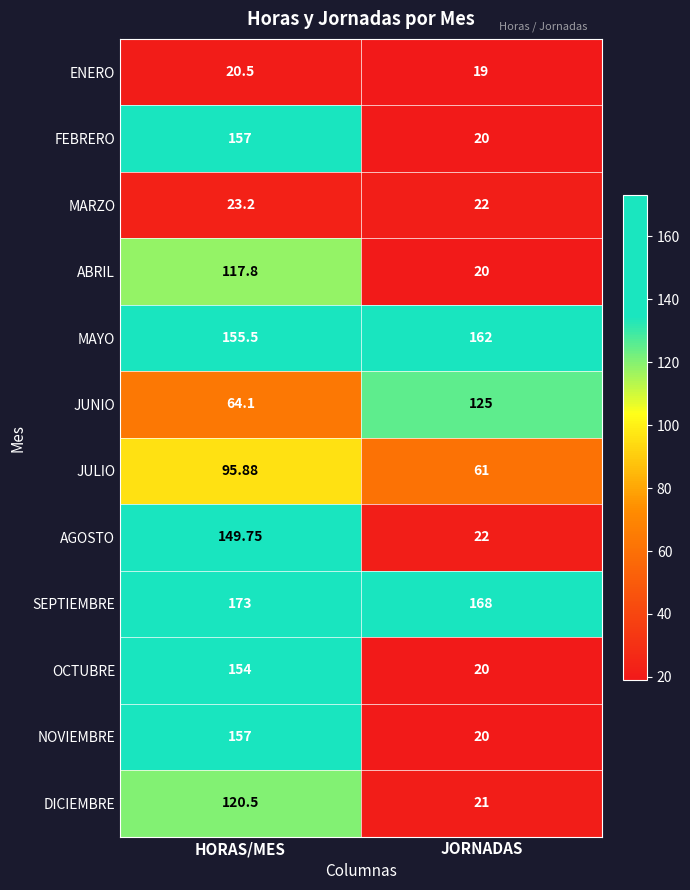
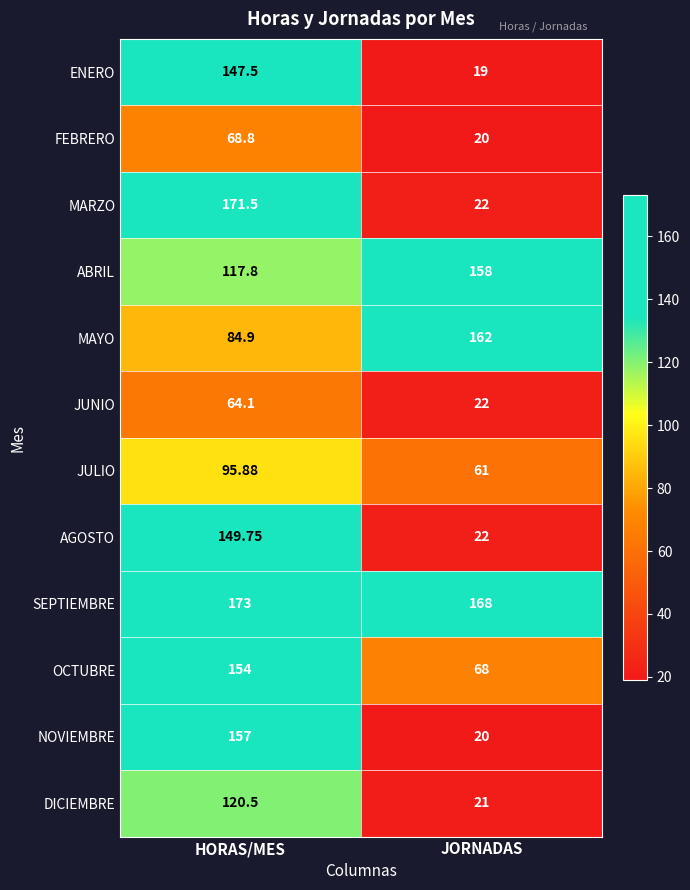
  {
    "ENERO": {
-     "HORAS/MES": 20.5,
+     "HORAS/MES": 147.5,
      "JORNADAS": 19
    },
    "FEBRERO": {
-     "HORAS/MES": 157,
+     "HORAS/MES": 68.8,
      "JORNADAS": 20
    },
    "MARZO": {
-     "HORAS/MES": 23.2,
+     "HORAS/MES": 171.5,
      "JORNADAS": 22
    },
    "ABRIL": {
      "HORAS/MES": 117.8,
-     "JORNADAS": 20
+     "JORNADAS": 158
    },
    "MAYO": {
-     "HORAS/MES": 155.5,
+     "HORAS/MES": 84.9,
      "JORNADAS": 162
    },
    "JUNIO": {
      "HORAS/MES": 64.1,
-     "JORNADAS": 125
+     "JORNADAS": 22
    },
    "JULIO": {
      "HORAS/MES": 95.88,
      "JORNADAS": 61
    },
    "AGOSTO": {
      "HORAS/MES": 149.75,
      "JORNADAS": 22
    },
    "SEPTIEMBRE": {
      "HORAS/MES": 173,
      "JORNADAS": 168
    },
    "OCTUBRE": {
      "HORAS/MES": 154,
-     "JORNADAS": 20
+     "JORNADAS": 68
    },
    "NOVIEMBRE": {
      "HORAS/MES": 157,
      "JORNADAS": 20
    },
    "DICIEMBRE": {
      "HORAS/MES": 120.5,
      "JORNADAS": 21
    }
  }
